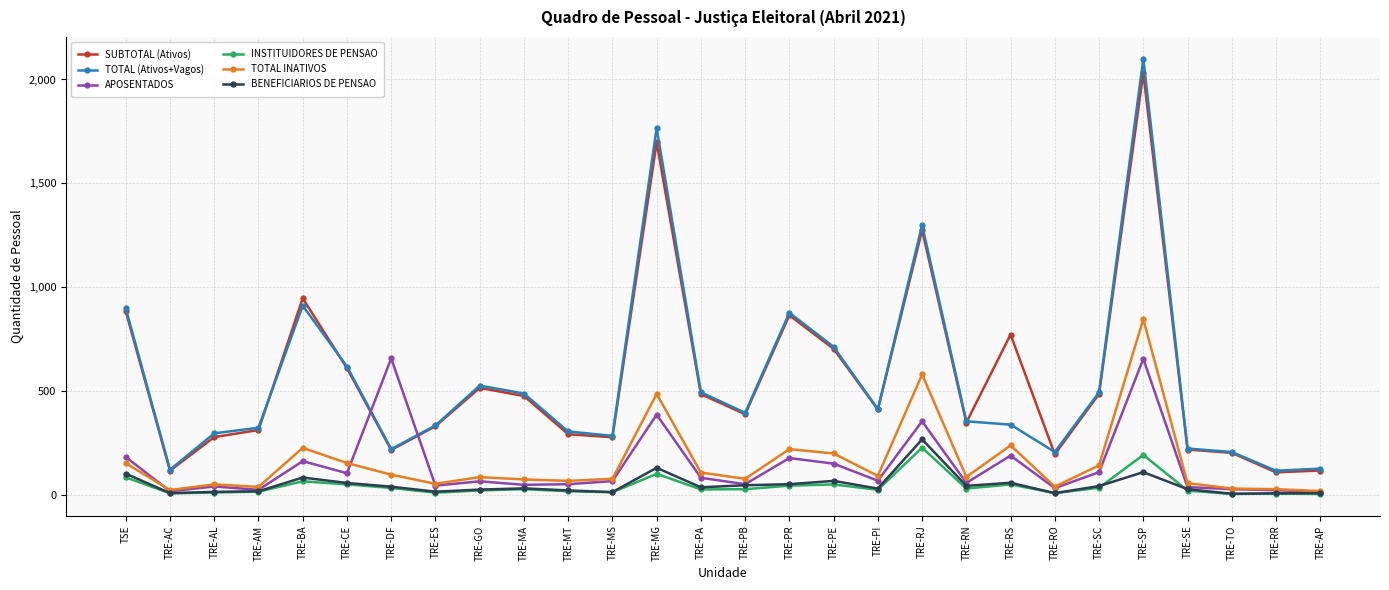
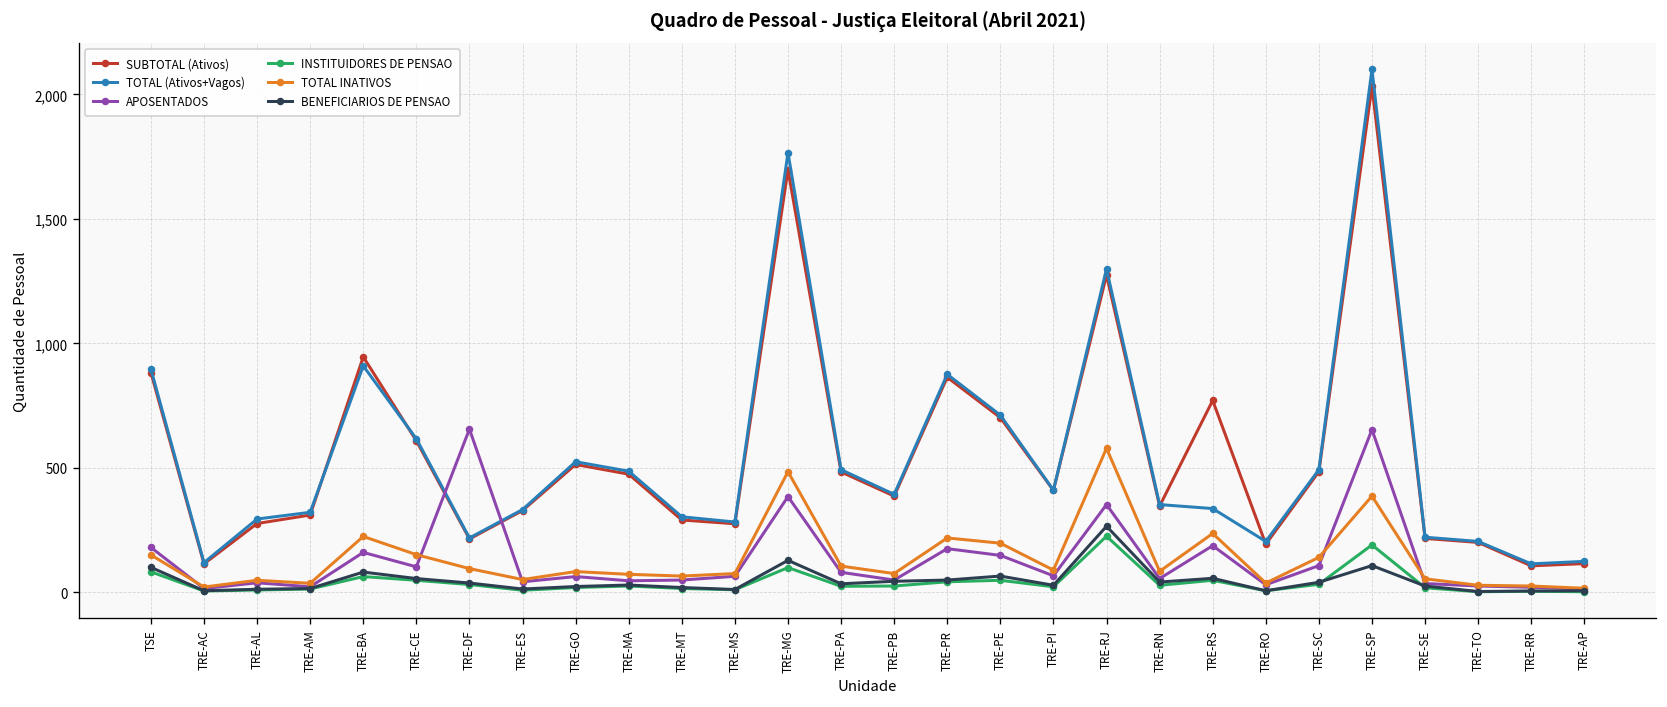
  {
    "SUBTOTAL (Ativos)": {
      "TSE": "880",
      "TRE-AL": "280",
      "TRE-BA": "950",
      "TRE-MT": "290",
      "TRE-MG": "1,700",
      "TRE-RJ": "1,270",
      "TRE-RS": "770",
      "TRE-SP": "2,030"
    },
    "TOTAL (Ativos+Vagos)": {
      "TSE": "900",
      "TRE-AL": "300",
      "TRE-BA": "910",
      "TRE-MT": "300",
      "TRE-MG": "1,770",
      "TRE-RJ": "1,300",
      "TRE-RS": "340",
      "TRE-SP": "2,100"
    },
    "APOSENTADOS": {
      "TSE": "180",
      "TRE-BA": "160",
      "TRE-CE": "100",
      "TRE-DF": "660",
      "TRE-GO": "60",
      "TRE-MA": "50",
      "TRE-MT": "50",
      "TRE-MG": "390",
      "TRE-PA": "80",
      "TRE-PR": "180",
      "TRE-PE": "150",
      "TRE-PI": "70",
      "TRE-RJ": "350",
      "TRE-RN": "60",
      "TRE-RS": "190",
      "TRE-SC": "110",
      "TRE-SP": "650"
    },
    "INSTITUIDORES DE PENSAO": {
      "TSE": "80",
      "TRE-BA": "60",
      "TRE-MG": "100",
      "TRE-PB": "30",
      "TRE-PE": "50",
      "TRE-RJ": "230",
      "TRE-RN": "30",
      "TRE-SP": "190"
    },
    "TOTAL INATIVOS": {
      "TSE": "150",
      "TRE-AM": "40",
      "TRE-BA": "230",
      "TRE-CE": "150",
      "TRE-DF": "100",
      "TRE-GO": "80",
      "TRE-MA": "70",
      "TRE-MT": "70",
      "TRE-MG": "490",
      "TRE-PA": "110",
      "TRE-PB": "80",
      "TRE-PR": "220",
      "TRE-PE": "200",
      "TRE-PI": "90",
      "TRE-RJ": "580",
      "TRE-RN": "90",
      "TRE-RS": "240",
      "TRE-SC": "140",
-     "TRE-SP": "850",
+     "TRE-SP": "390",
      "TRE-SE": "60"
    },
    "BENEFICIARIOS DE PENSAO": {
      "TSE": "100",
      "TRE-BA": "80",
      "TRE-MG": "130",
      "TRE-PE": "70",
      "TRE-RJ": "270",
      "TRE-RN": "40",
      "TRE-SP": "110"
    }
  }
